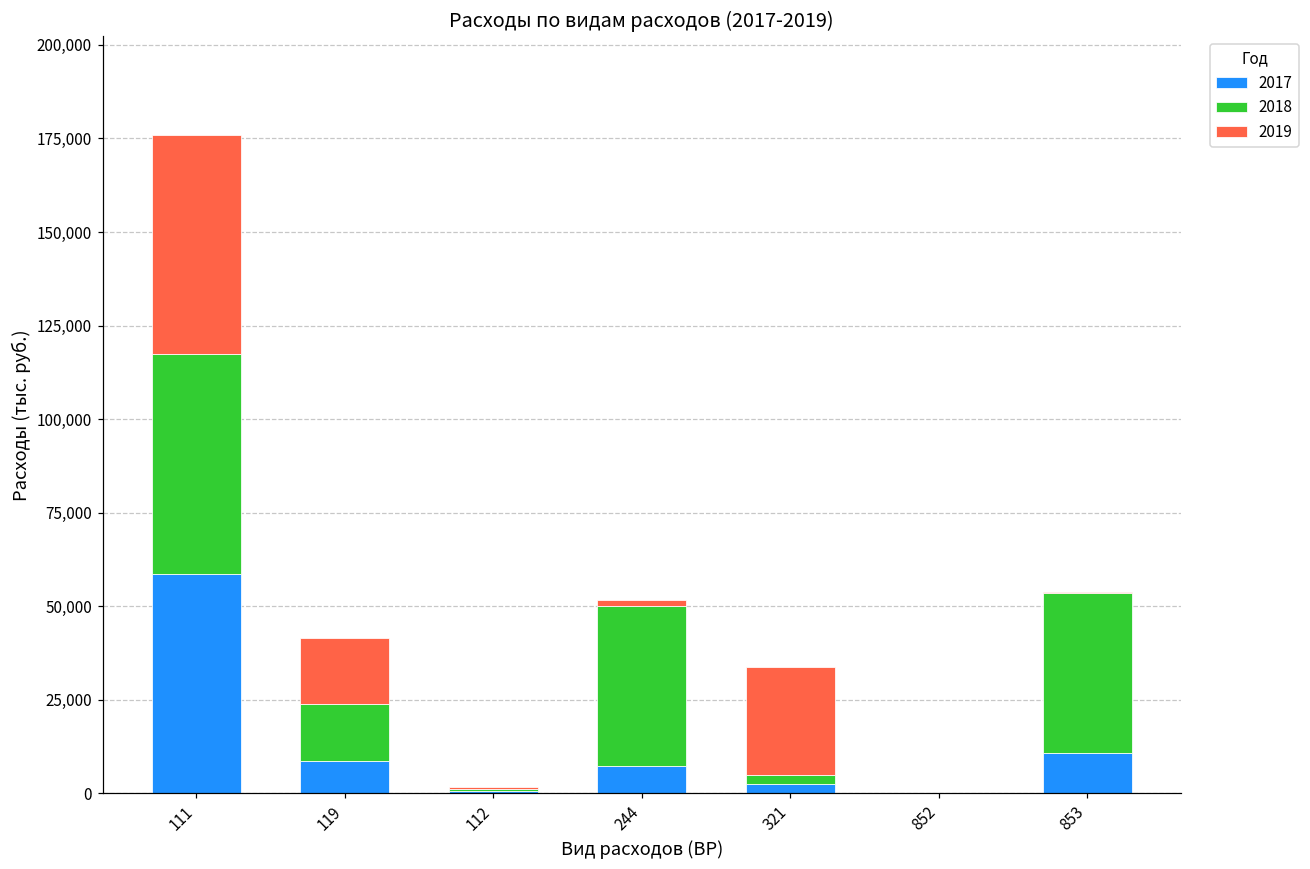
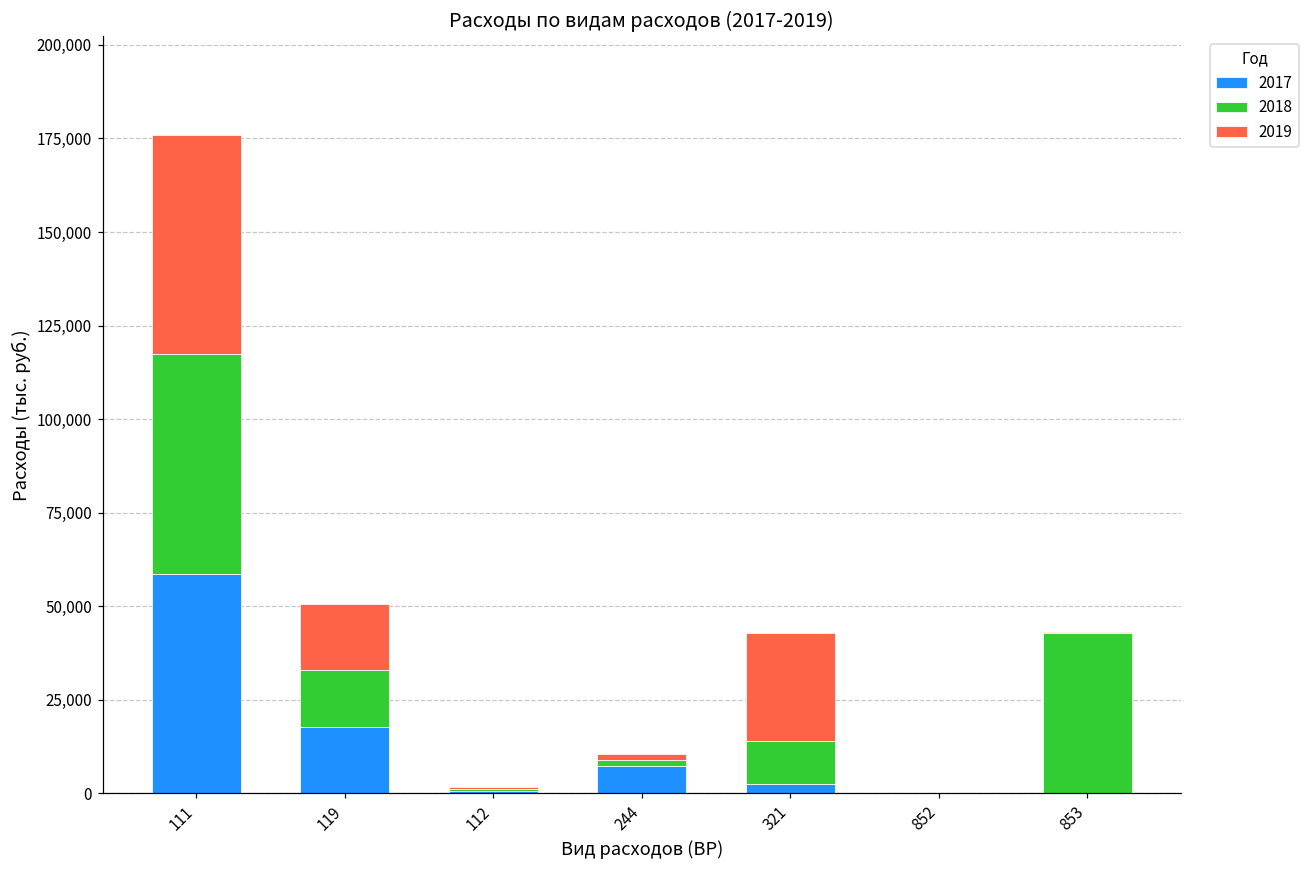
  {
    "2017": {
      "111": "59,000",
-     "119": "9,000",
+     "119": "18,000",
      "244": "7,000",
      "321": "2,000",
      "852": "0",
-     "853": "11,000"
+     "853": "0"
    },
    "2018": {
      "111": "59,000",
      "119": "15,000",
-     "244": "43,000",
-     "321": "2,000",
+     "244": "2,000",
+     "321": "12,000",
      "852": "0",
      "853": "43,000"
    },
    "2019": {
      "111": "59,000",
      "119": "18,000",
      "244": "2,000",
      "321": "29,000",
      "852": "0"
    }
  }
